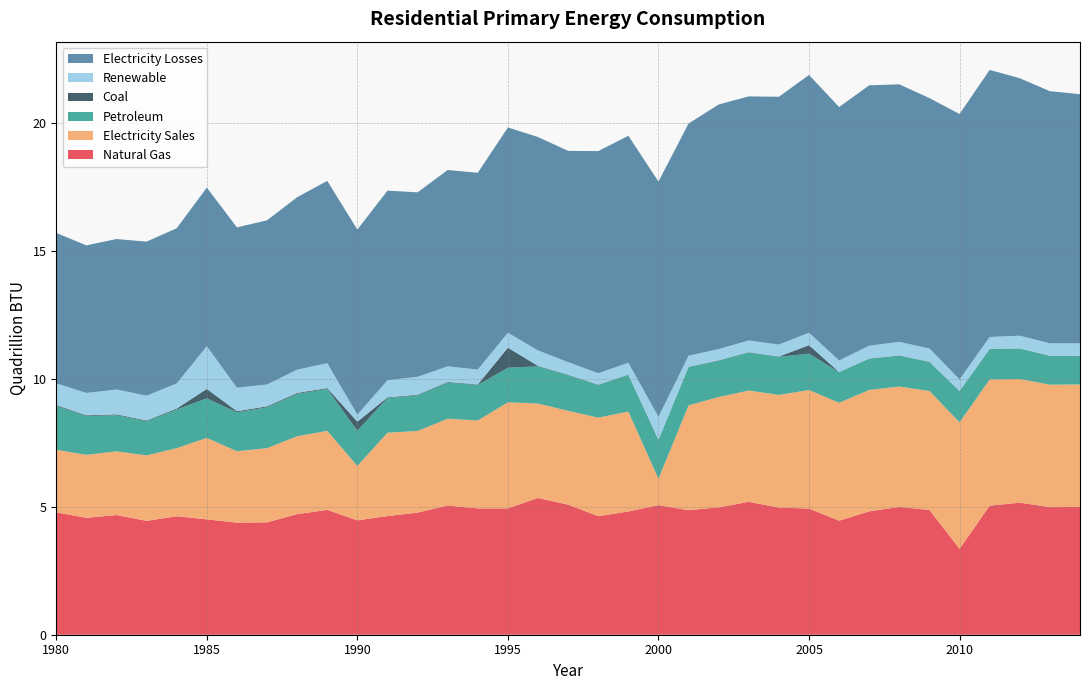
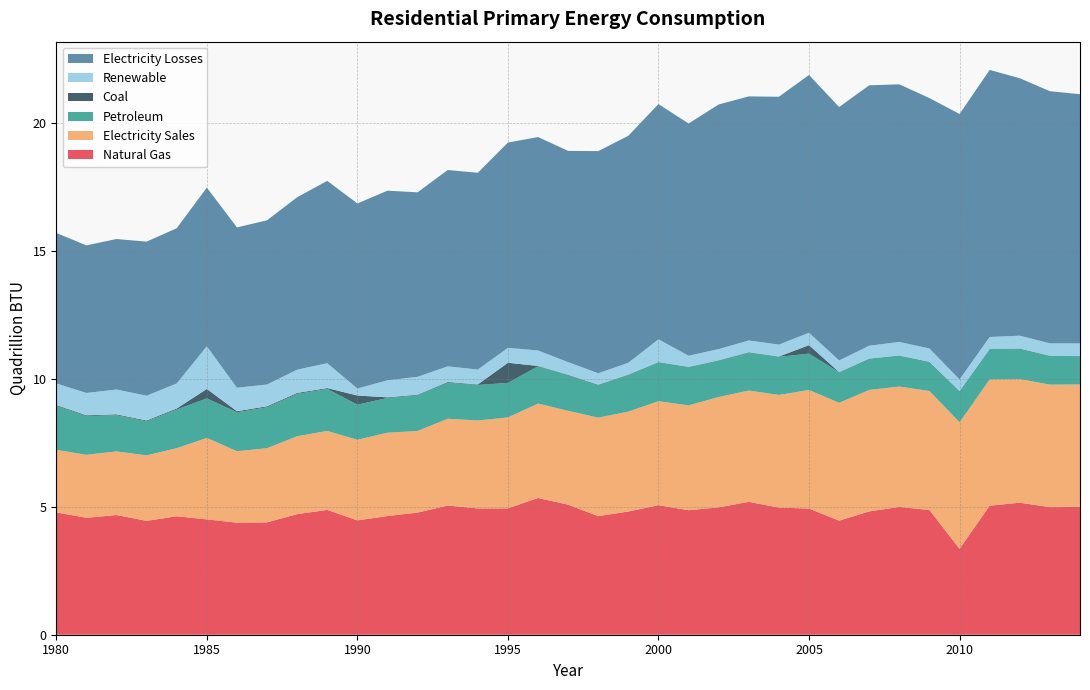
  {
    "Natural Gas": {
      "1980": 4.8,
      "1985": 4.5,
      "1990": 4.5,
      "1995": 4.9,
      "2000": 5.1,
      "2005": 4.9,
      "2010": 3.4
    },
    "Electricity Sales": {
      "1980": 2.4,
      "1985": 3.2,
-     "1990": 2.1,
-     "1995": 4.1,
-     "2000": 1.0,
+     "1990": 3.2,
+     "1995": 3.6,
+     "2000": 4.1,
      "2005": 4.6,
      "2010": 4.9
    },
    "Coal": {
      "1985": 0.4,
      "1990": 0.4,
      "1995": 0.8,
      "2005": 0.3
    },
    "Renewable": {
      "1980": 0.8,
      "1985": 1.7,
      "1990": 0.3,
      "1995": 0.6,
      "2000": 0.9,
      "2005": 0.5,
      "2010": 0.5
    }
  }
